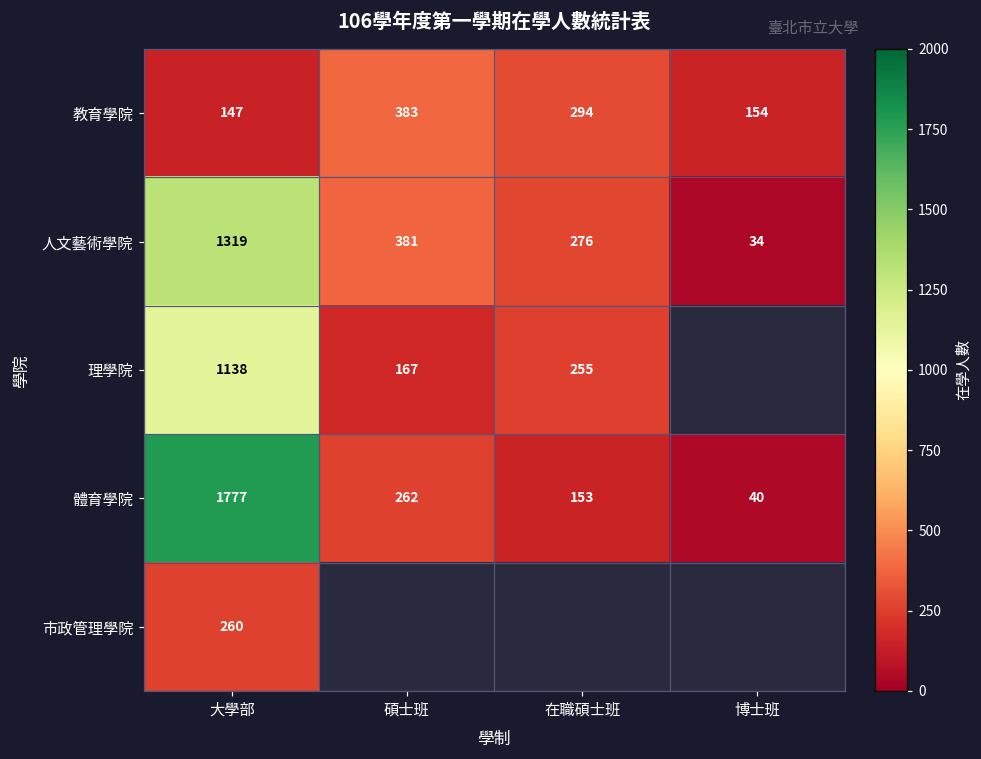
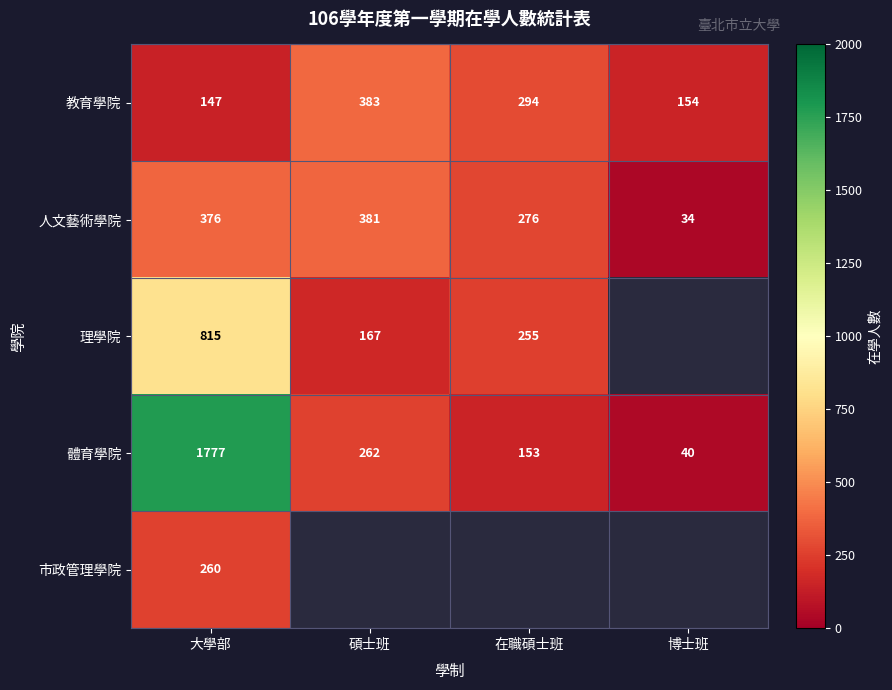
  {
    "教育學院": {
      "大學部": 147,
      "碩士班": 383,
      "在職碩士班": 294,
      "博士班": 154
    },
    "人文藝術學院": {
-     "大學部": 1319,
+     "大學部": 376,
      "碩士班": 381,
      "在職碩士班": 276,
      "博士班": 34
    },
    "理學院": {
-     "大學部": 1138,
+     "大學部": 815,
      "碩士班": 167,
      "在職碩士班": 255
    },
    "體育學院": {
      "大學部": 1777,
      "碩士班": 262,
      "在職碩士班": 153,
      "博士班": 40
    },
    "市政管理學院": {
      "大學部": 260
    }
  }
